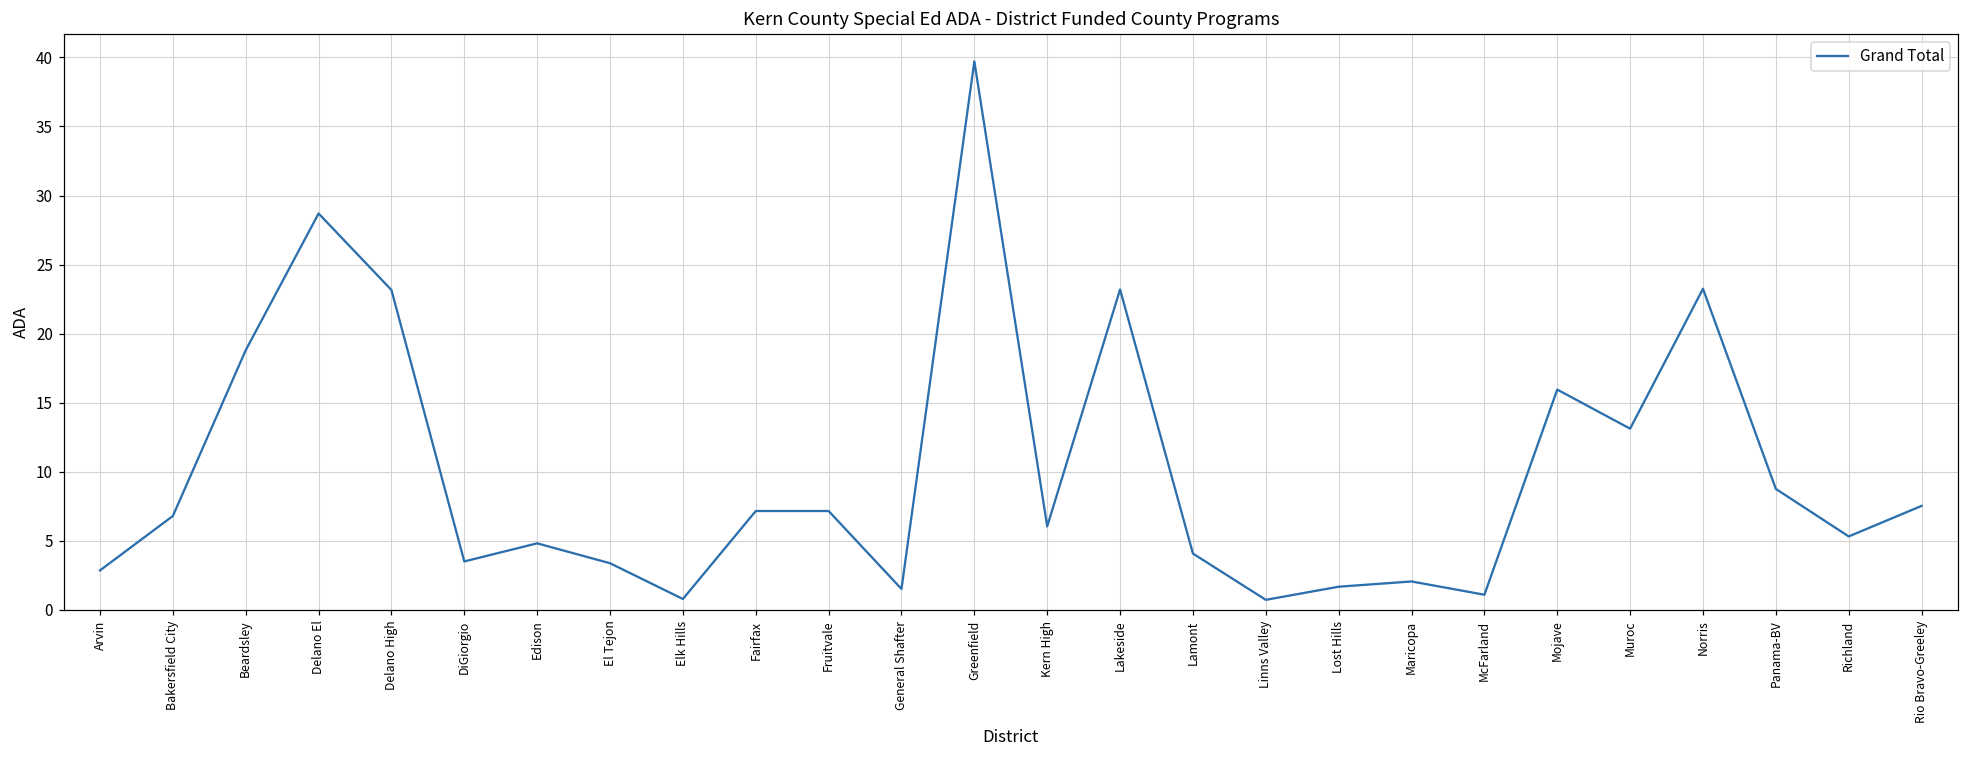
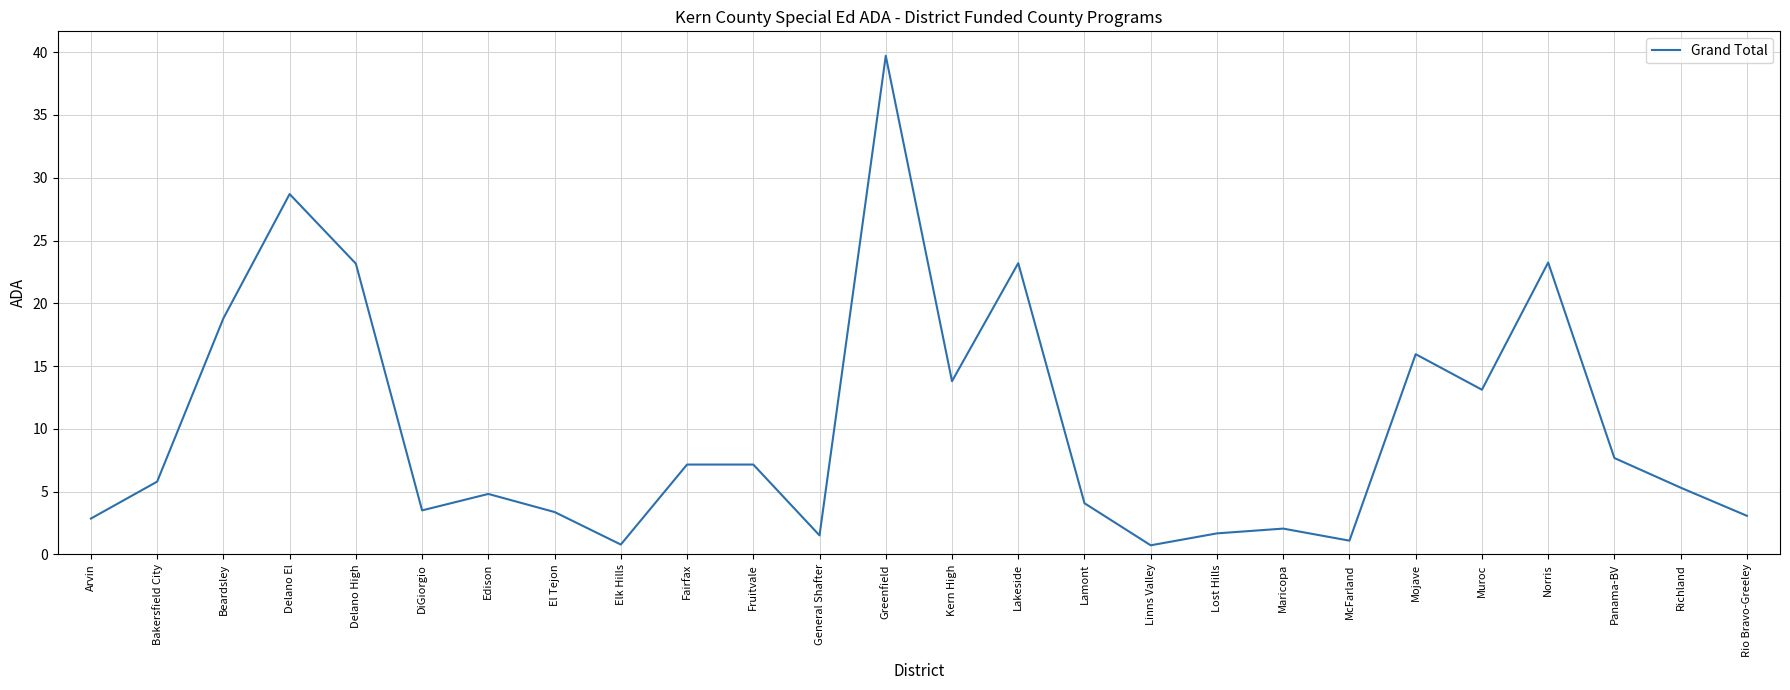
  {
    "Arvin": 2.9,
-   "Bakersfield City": 6.8,
+   "Bakersfield City": 5.8,
    "Beardsley": 18.8,
    "Delano El": 28.7,
    "Delano High": 23.2,
    "DiGiorgio": 3.5,
    "Edison": 4.8,
    "El Tejon": 3.4,
    "Elk Hills": 0.8,
    "Fairfax": 7.2,
    "Fruitvale": 7.2,
    "General Shafter": 1.5,
    "Greenfield": 39.7,
-   "Kern High": 6.1,
+   "Kern High": 13.8,
    "Lakeside": 23.2,
    "Lamont": 4.1,
    "Linns Valley": 0.7,
    "Lost Hills": 1.7,
    "Maricopa": 2.1,
    "McFarland": 1.1,
    "Mojave": 16.0,
    "Muroc": 13.1,
    "Norris": 23.3,
-   "Panama-BV": 8.8,
+   "Panama-BV": 7.7,
    "Richland": 5.3,
-   "Rio Bravo-Greeley": 7.5
+   "Rio Bravo-Greeley": 3.1
  }
